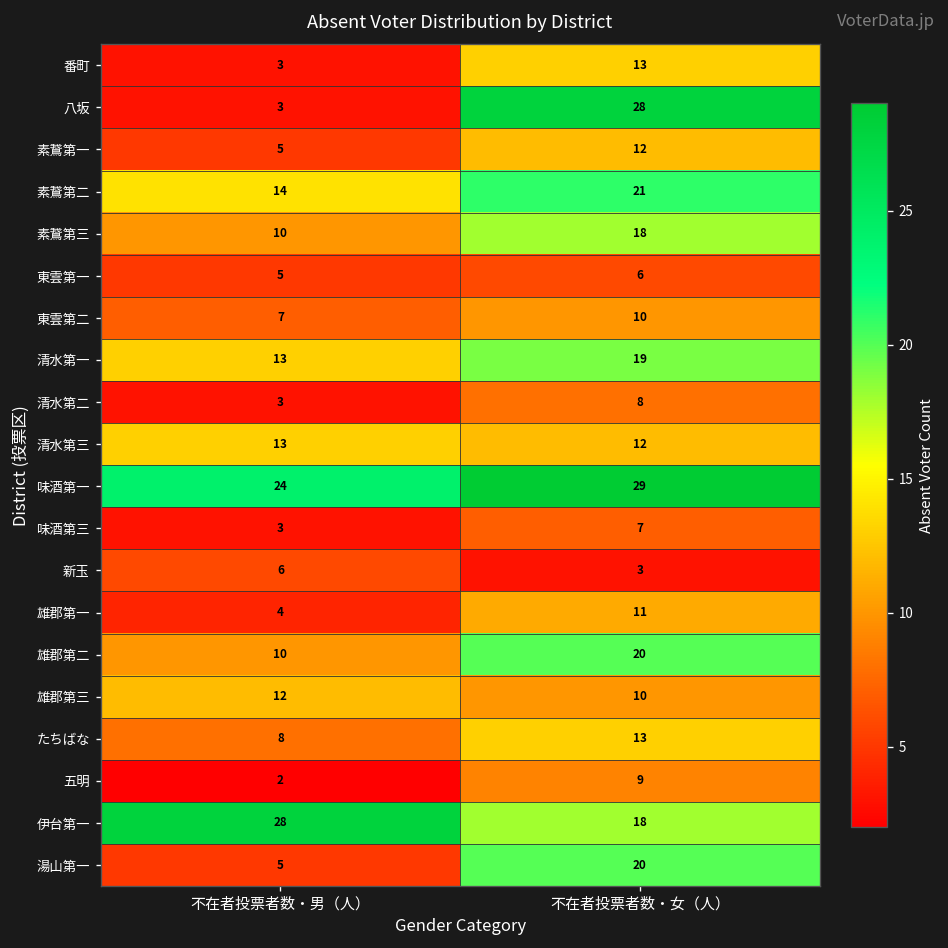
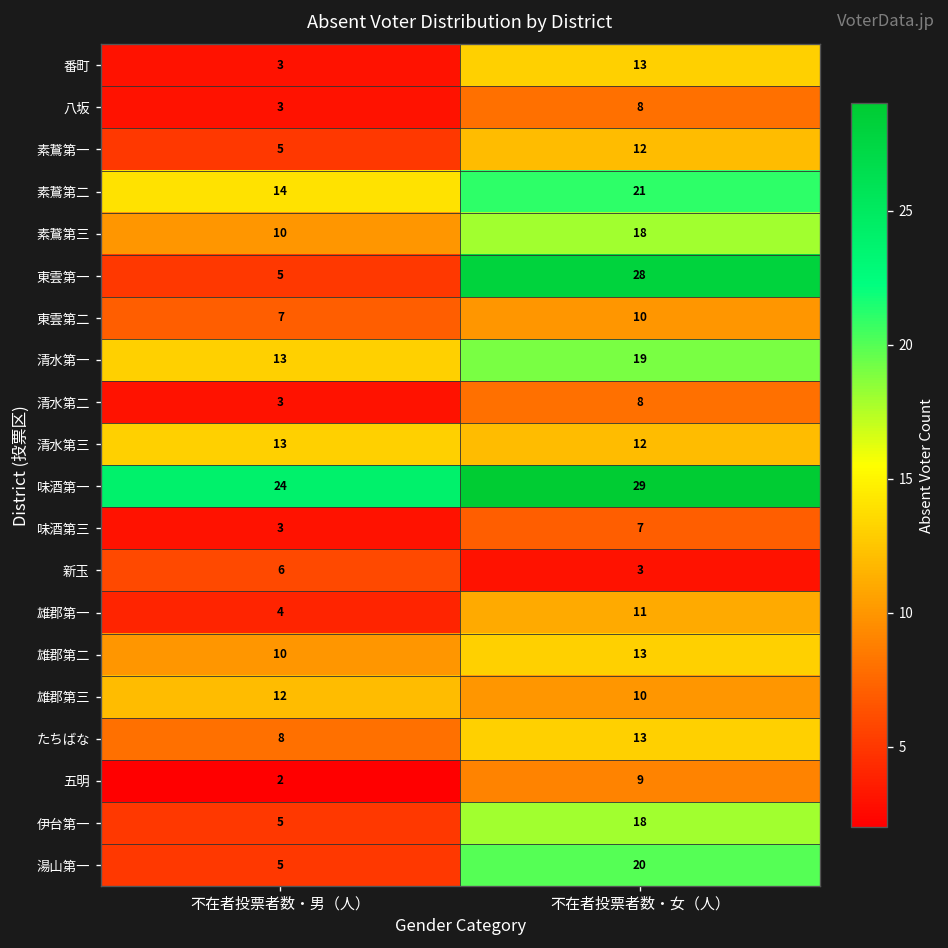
  {
    "番町": {
      "不在者投票者数・男（人）": 3,
      "不在者投票者数・女（人）": 13
    },
    "八坂": {
      "不在者投票者数・男（人）": 3,
-     "不在者投票者数・女（人）": 28
+     "不在者投票者数・女（人）": 8
    },
    "素鵞第一": {
      "不在者投票者数・男（人）": 5,
      "不在者投票者数・女（人）": 12
    },
    "素鵞第二": {
      "不在者投票者数・男（人）": 14,
      "不在者投票者数・女（人）": 21
    },
    "素鵞第三": {
      "不在者投票者数・男（人）": 10,
      "不在者投票者数・女（人）": 18
    },
    "東雲第一": {
      "不在者投票者数・男（人）": 5,
-     "不在者投票者数・女（人）": 6
+     "不在者投票者数・女（人）": 28
    },
    "東雲第二": {
      "不在者投票者数・男（人）": 7,
      "不在者投票者数・女（人）": 10
    },
    "清水第一": {
      "不在者投票者数・男（人）": 13,
      "不在者投票者数・女（人）": 19
    },
    "清水第二": {
      "不在者投票者数・男（人）": 3,
      "不在者投票者数・女（人）": 8
    },
    "清水第三": {
      "不在者投票者数・男（人）": 13,
      "不在者投票者数・女（人）": 12
    },
    "味酒第一": {
      "不在者投票者数・男（人）": 24,
      "不在者投票者数・女（人）": 29
    },
    "味酒第三": {
      "不在者投票者数・男（人）": 3,
      "不在者投票者数・女（人）": 7
    },
    "新玉": {
      "不在者投票者数・男（人）": 6,
      "不在者投票者数・女（人）": 3
    },
    "雄郡第一": {
      "不在者投票者数・男（人）": 4,
      "不在者投票者数・女（人）": 11
    },
    "雄郡第二": {
      "不在者投票者数・男（人）": 10,
-     "不在者投票者数・女（人）": 20
+     "不在者投票者数・女（人）": 13
    },
    "雄郡第三": {
      "不在者投票者数・男（人）": 12,
      "不在者投票者数・女（人）": 10
    },
    "たちばな": {
      "不在者投票者数・男（人）": 8,
      "不在者投票者数・女（人）": 13
    },
    "五明": {
      "不在者投票者数・男（人）": 2,
      "不在者投票者数・女（人）": 9
    },
    "伊台第一": {
-     "不在者投票者数・男（人）": 28,
+     "不在者投票者数・男（人）": 5,
      "不在者投票者数・女（人）": 18
    },
    "湯山第一": {
      "不在者投票者数・男（人）": 5,
      "不在者投票者数・女（人）": 20
    }
  }
